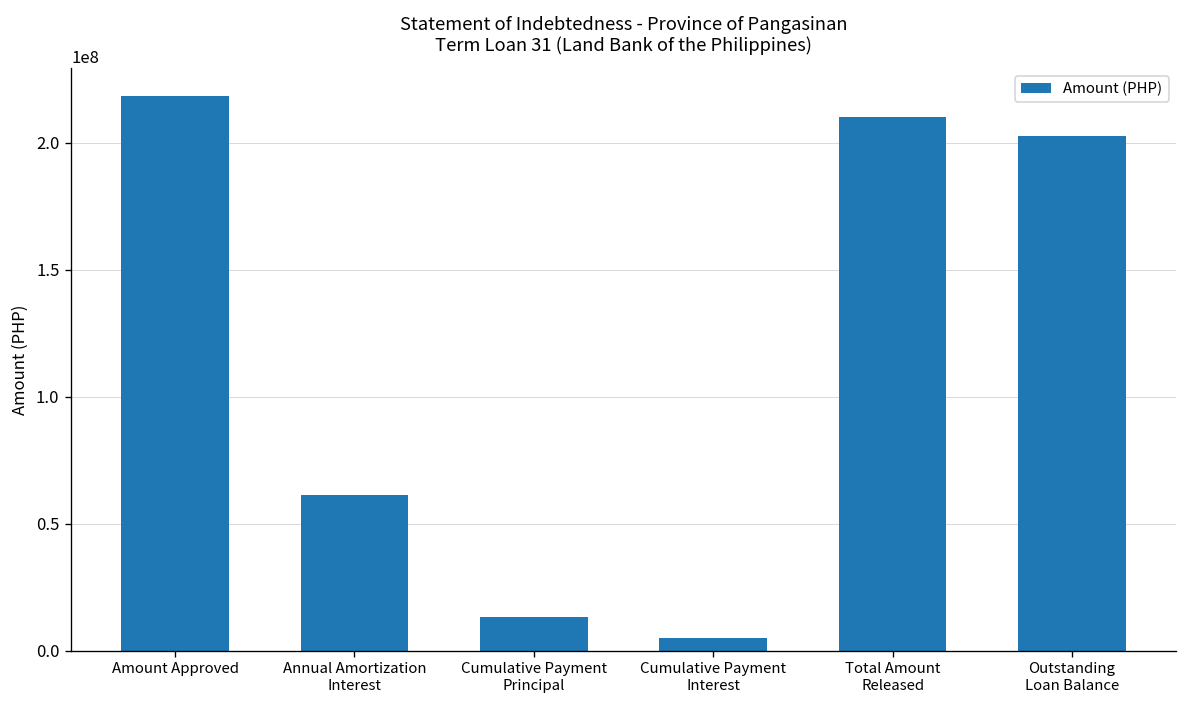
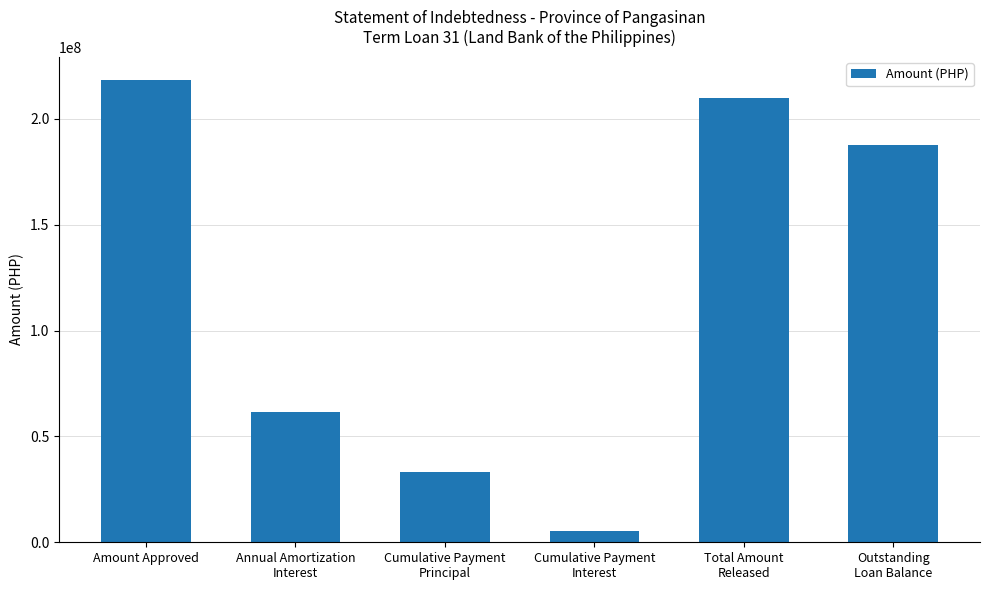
  {
    "Amount Approved": 218000000,
    "Annual Amortization Interest": 61000000,
-   "Cumulative Payment Principal": 13000000,
+   "Cumulative Payment Principal": 33000000,
    "Cumulative Payment Interest": 5000000,
    "Total Amount Released": 210000000,
-   "Outstanding Loan Balance": 203000000
+   "Outstanding Loan Balance": 188000000
  }
